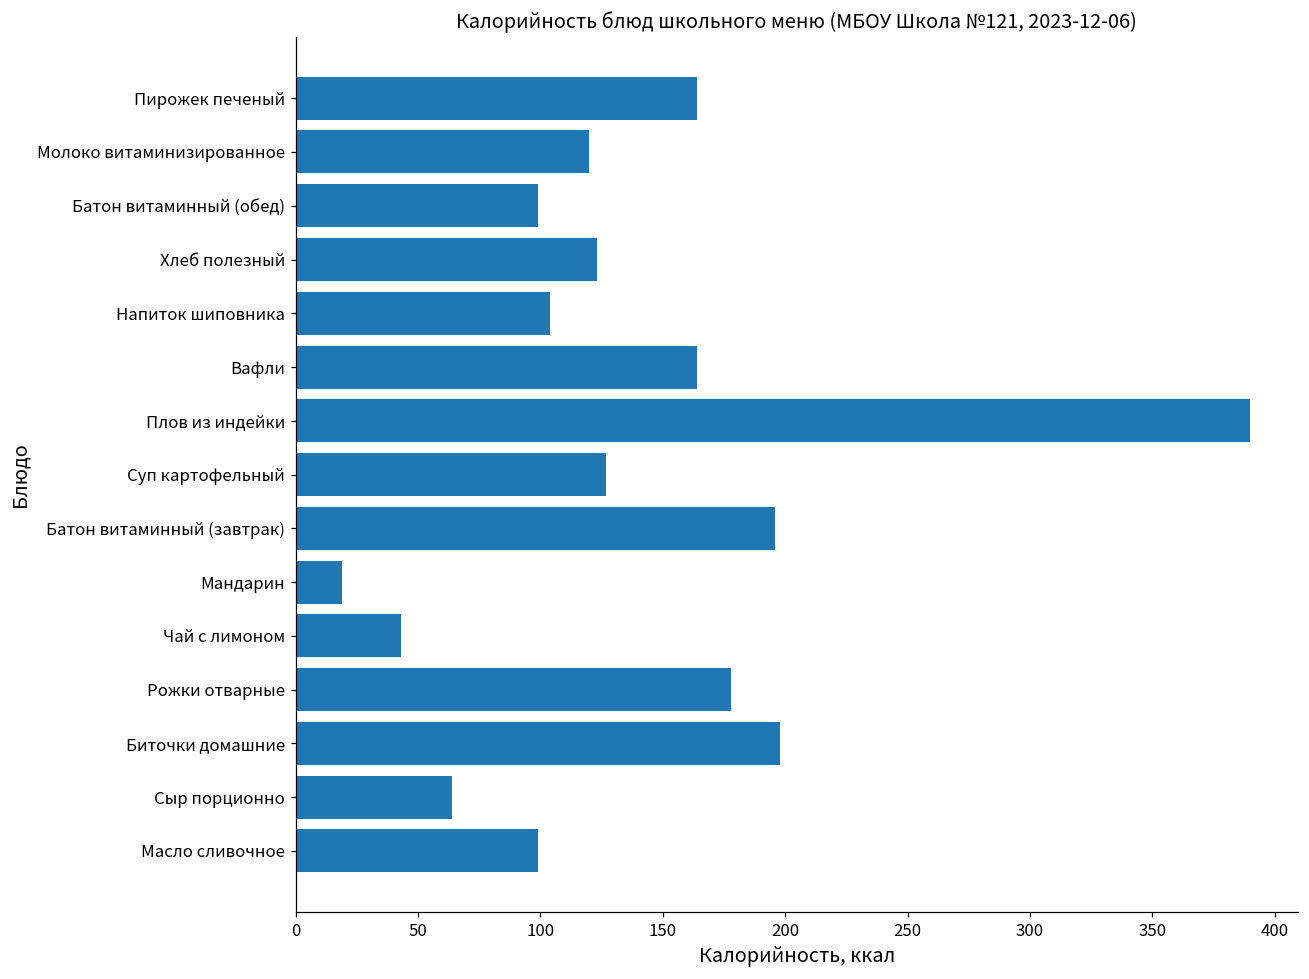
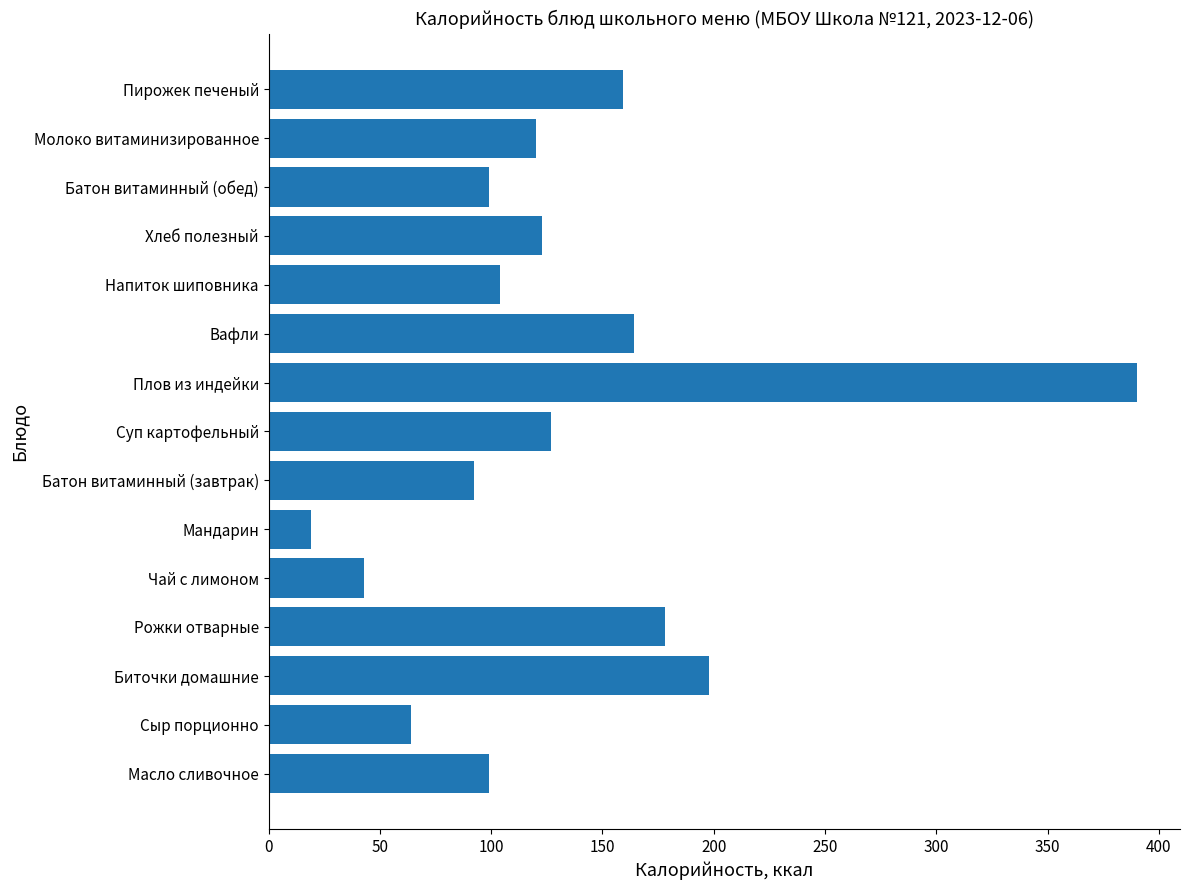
  {
-   "Пирожек печеный": 164,
+   "Пирожек печеный": 159,
    "Молоко витаминизированное": 120,
    "Батон витаминный (обед)": 99,
    "Хлеб полезный": 123,
    "Напиток шиповника": 104,
    "Вафли": 164,
    "Плов из индейки": 390,
    "Суп картофельный": 127,
-   "Батон витаминный (завтрак)": 196,
+   "Батон витаминный (завтрак)": 92,
    "Мандарин": 19,
    "Чай с лимоном": 43,
    "Рожки отварные": 178,
    "Биточки домашние": 198,
    "Сыр порционно": 64,
    "Масло сливочное": 99
  }
